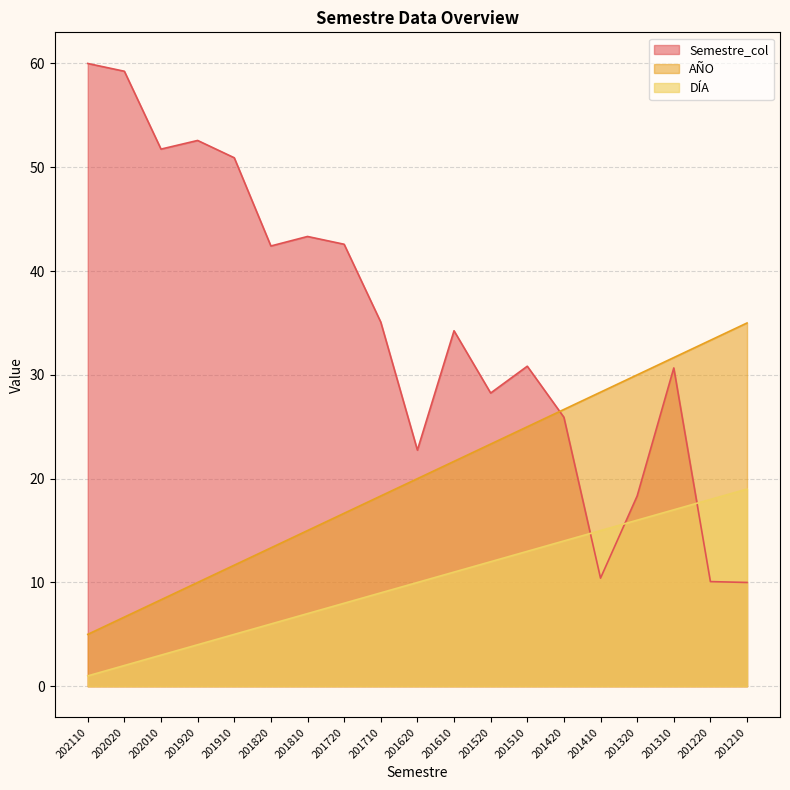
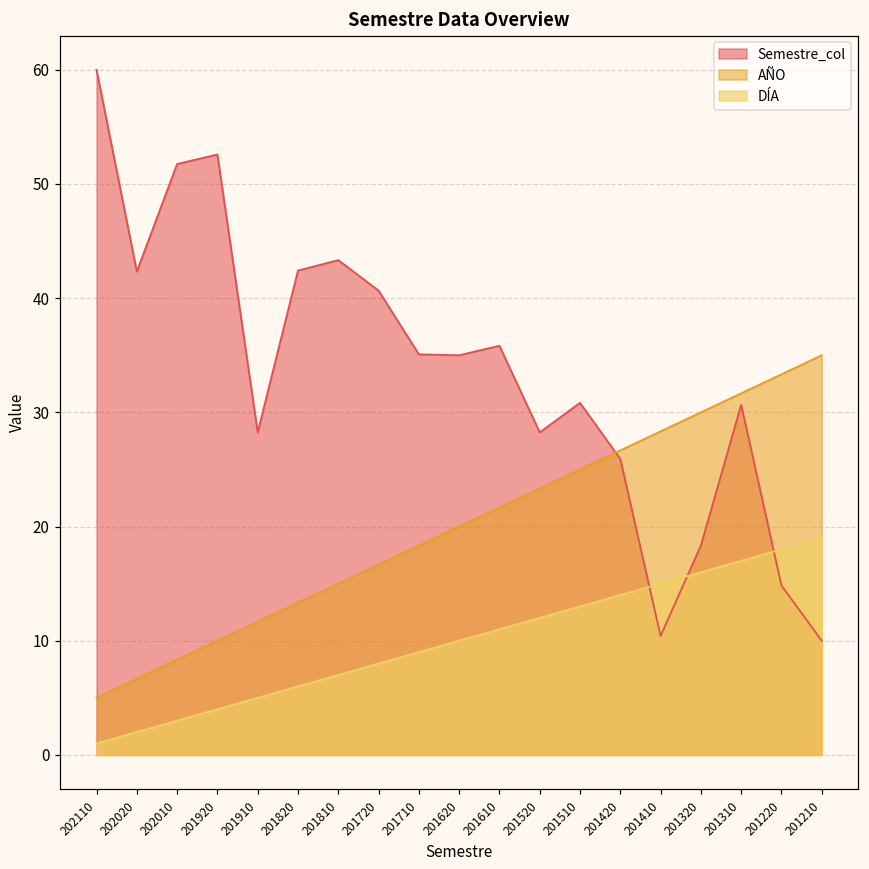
  {
    "Semestre_col": {
      "202110": 60.0,
-     "202020": 59.3,
+     "202020": 42.3,
      "202010": 51.8,
      "201920": 52.6,
-     "201910": 50.9,
+     "201910": 28.3,
      "201820": 42.4,
      "201810": 43.3,
-     "201720": 42.6,
+     "201720": 40.7,
      "201710": 35.1,
-     "201620": 22.8,
-     "201610": 34.3,
+     "201620": 35.0,
+     "201610": 35.8,
      "201520": 28.3,
      "201510": 30.8,
      "201420": 25.9,
      "201410": 10.4,
      "201320": 18.3,
      "201310": 30.7,
-     "201220": 10.1,
+     "201220": 14.8,
      "201210": 10.0
    }
  }
